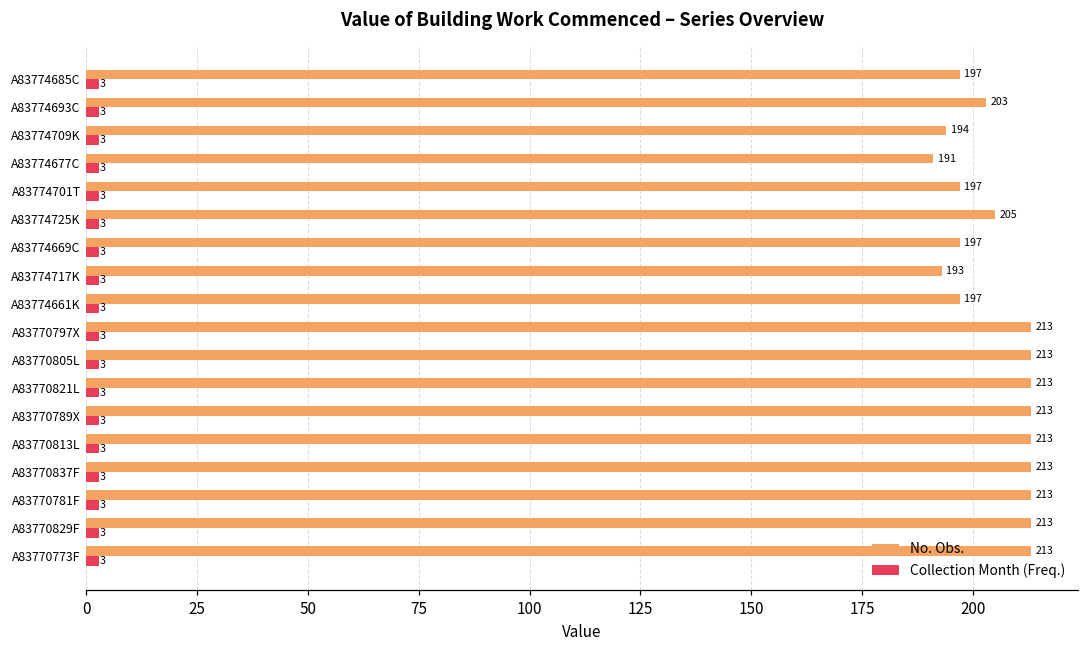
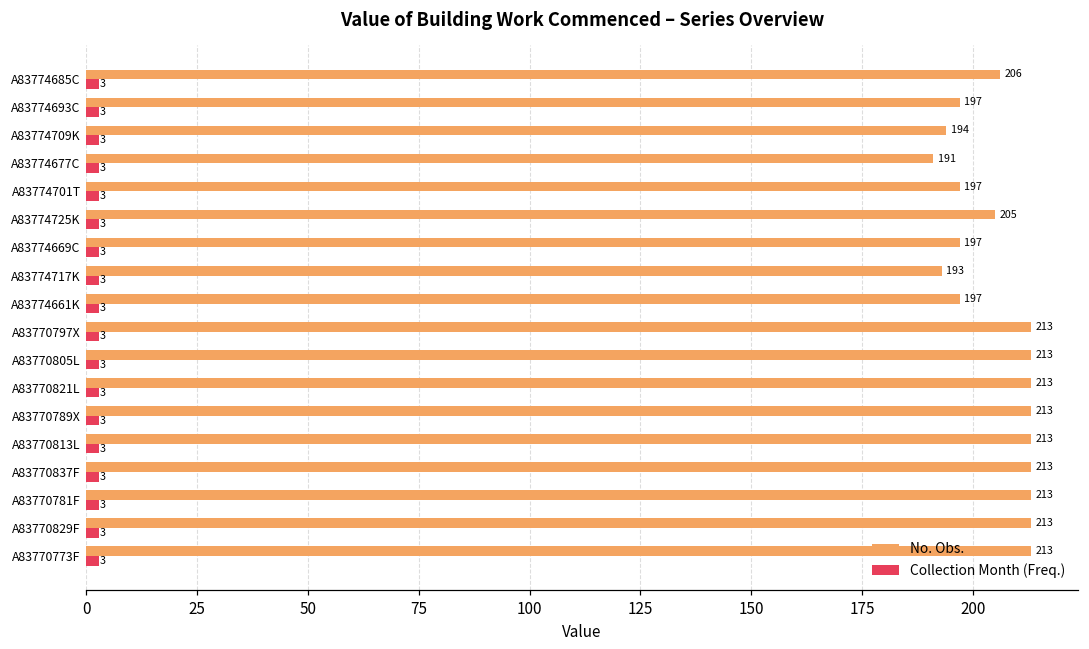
  {
    "No. Obs.": {
-     "A83774685C": 197,
-     "A83774693C": 203,
+     "A83774685C": 206,
+     "A83774693C": 197,
      "A83774709K": 194,
      "A83774677C": 191,
      "A83774701T": 197,
      "A83774725K": 205,
      "A83774669C": 197,
      "A83774717K": 193,
      "A83774661K": 197,
      "A83770797X": 213,
      "A83770805L": 213,
      "A83770821L": 213,
      "A83770789X": 213,
      "A83770813L": 213,
      "A83770837F": 213,
      "A83770781F": 213,
      "A83770829F": 213,
      "A83770773F": 213
    },
    "Collection Month (Freq.)": {
      "A83774685C": 3,
      "A83774693C": 3,
      "A83774709K": 3,
      "A83774677C": 3,
      "A83774701T": 3,
      "A83774725K": 3,
      "A83774669C": 3,
      "A83774717K": 3,
      "A83774661K": 3,
      "A83770797X": 3,
      "A83770805L": 3,
      "A83770821L": 3,
      "A83770789X": 3,
      "A83770813L": 3,
      "A83770837F": 3,
      "A83770781F": 3,
      "A83770829F": 3,
      "A83770773F": 3
    }
  }
